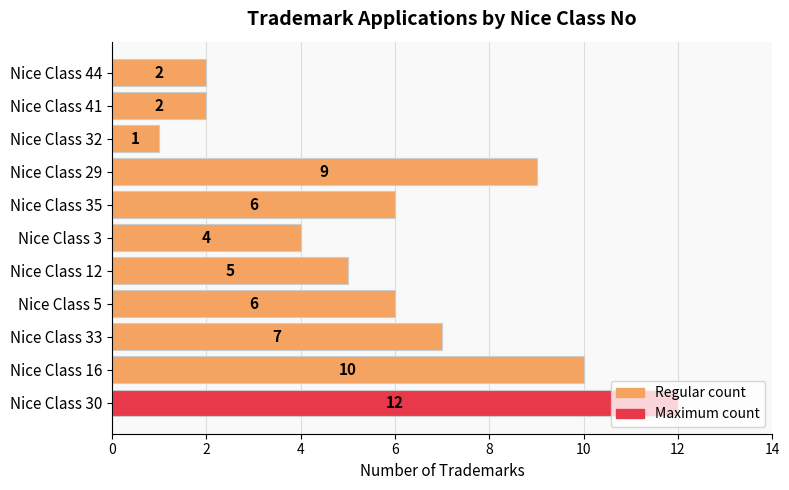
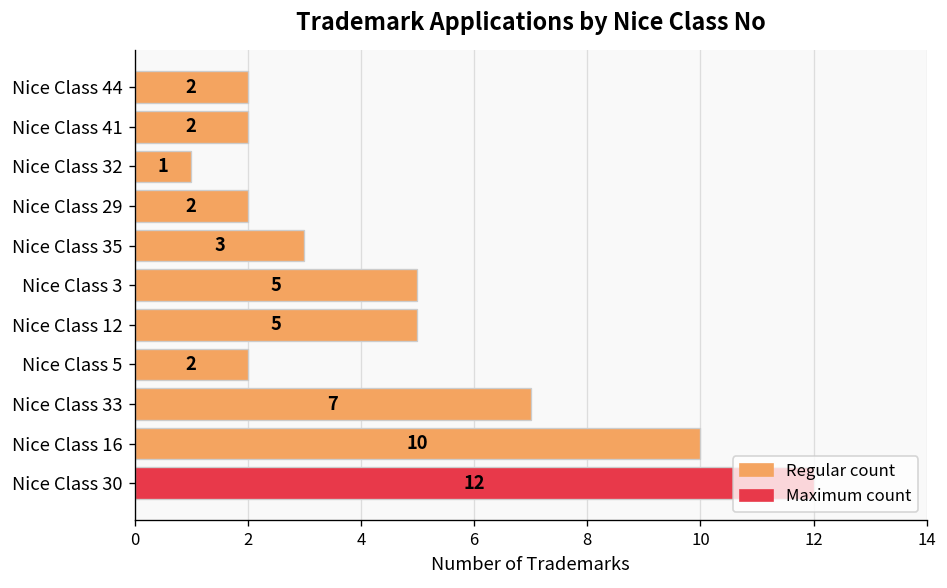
  {
    "Nice Class 44": 2,
    "Nice Class 41": 2,
    "Nice Class 32": 1,
-   "Nice Class 29": 9,
-   "Nice Class 35": 6,
-   "Nice Class 3": 4,
+   "Nice Class 29": 2,
+   "Nice Class 35": 3,
+   "Nice Class 3": 5,
    "Nice Class 12": 5,
-   "Nice Class 5": 6,
+   "Nice Class 5": 2,
    "Nice Class 33": 7,
    "Nice Class 16": 10
  }
